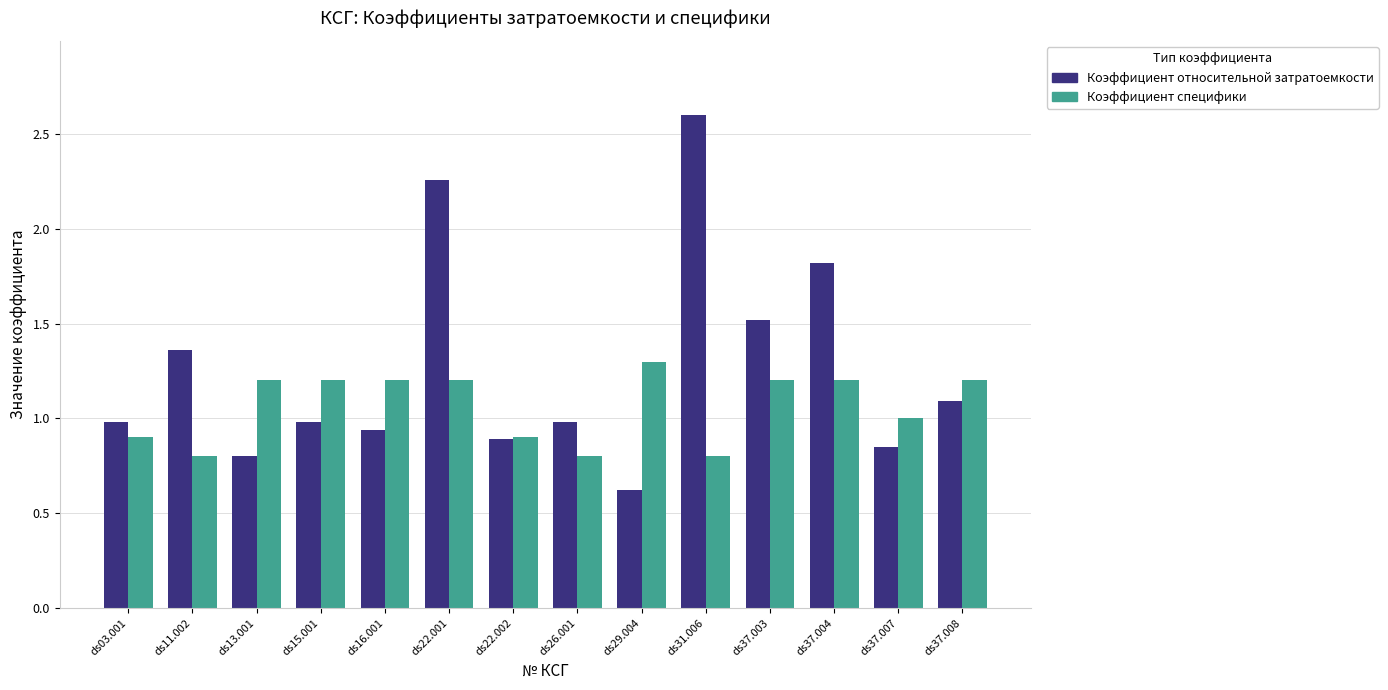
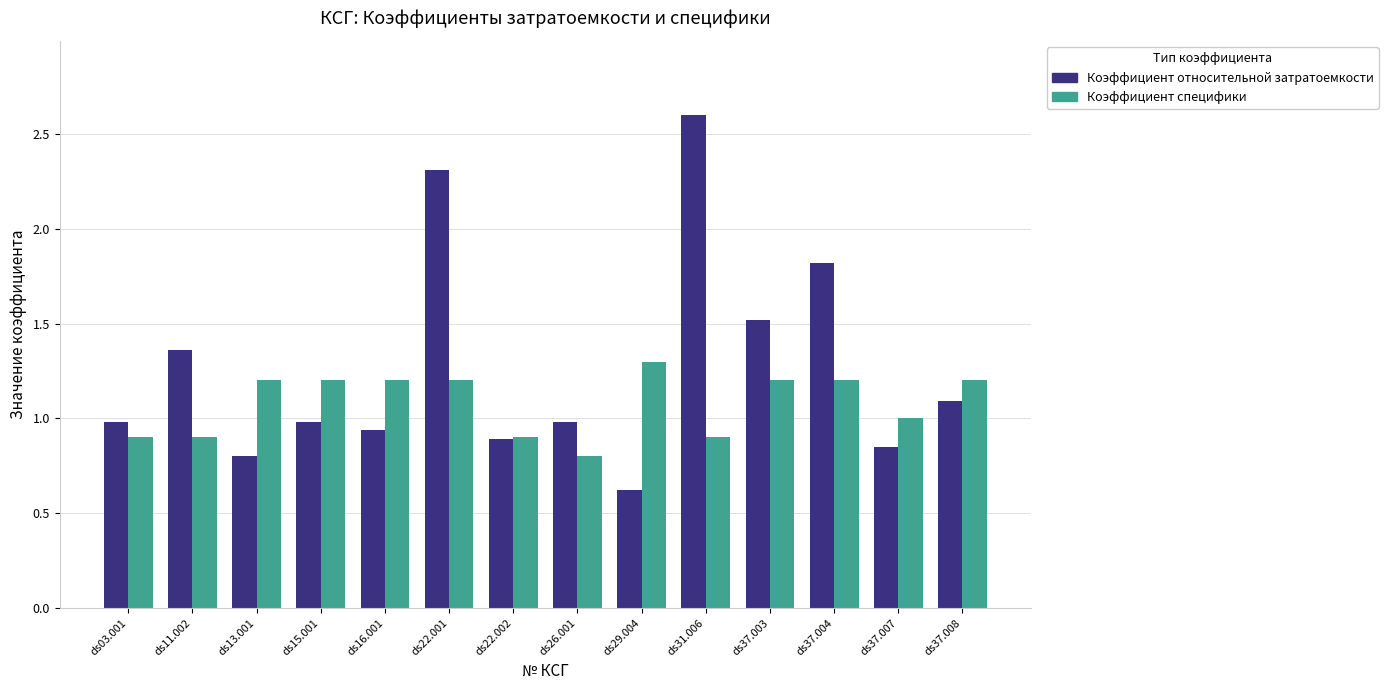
  {
    "Коэффициент относительной затратоемкости": {
      "ds03.001": 0.98,
      "ds11.002": 1.36,
      "ds13.001": 0.80,
      "ds15.001": 0.98,
      "ds16.001": 0.94,
-     "ds22.001": 2.26,
+     "ds22.001": 2.31,
      "ds22.002": 0.89,
      "ds26.001": 0.98,
      "ds29.004": 0.62,
      "ds31.006": 2.60,
      "ds37.003": 1.52,
      "ds37.004": 1.82,
      "ds37.007": 0.85,
      "ds37.008": 1.09
    },
    "Коэффициент специфики": {
      "ds03.001": 0.9,
-     "ds11.002": 0.8,
+     "ds11.002": 0.9,
      "ds13.001": 1.2,
      "ds15.001": 1.2,
      "ds16.001": 1.2,
      "ds22.001": 1.2,
      "ds22.002": 0.9,
      "ds26.001": 0.8,
      "ds29.004": 1.3,
-     "ds31.006": 0.8,
+     "ds31.006": 0.9,
      "ds37.003": 1.2,
      "ds37.004": 1.2,
      "ds37.007": 1.0,
      "ds37.008": 1.2
    }
  }
